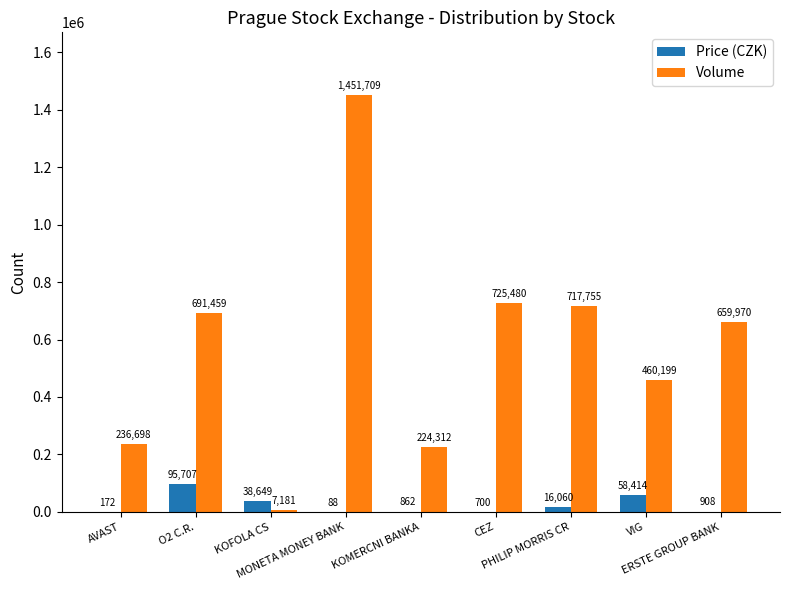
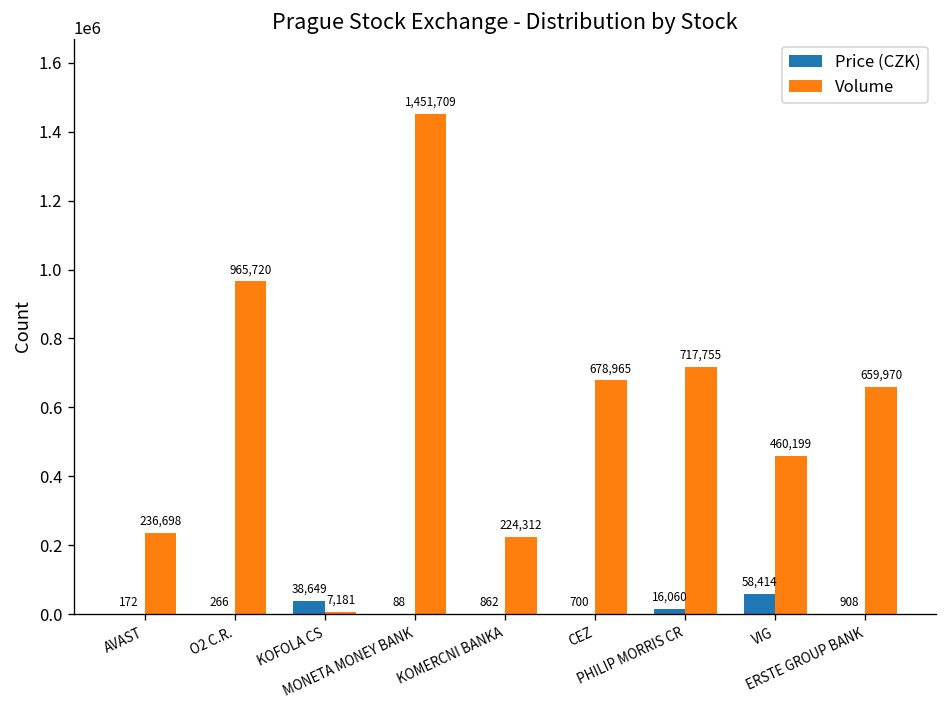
  {
    "Price (CZK)": {
      "AVAST": "172",
-     "O2 C.R.": "95,707",
+     "O2 C.R.": "266",
      "KOFOLA CS": "38,649",
      "MONETA MONEY BANK": "88",
      "KOMERCNI BANKA": "862",
      "CEZ": "700",
      "PHILIP MORRIS CR": "16,060",
      "VIG": "58,414",
      "ERSTE GROUP BANK": "908"
    },
    "Volume": {
      "AVAST": "236,698",
-     "O2 C.R.": "691,459",
+     "O2 C.R.": "965,720",
      "KOFOLA CS": "7,181",
      "MONETA MONEY BANK": "1,451,709",
      "KOMERCNI BANKA": "224,312",
-     "CEZ": "725,480",
+     "CEZ": "678,965",
      "PHILIP MORRIS CR": "717,755",
      "VIG": "460,199",
      "ERSTE GROUP BANK": "659,970"
    }
  }
